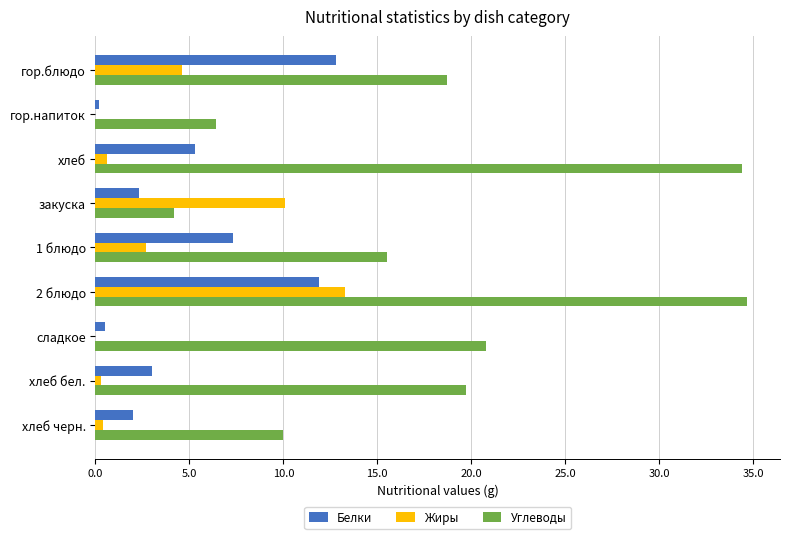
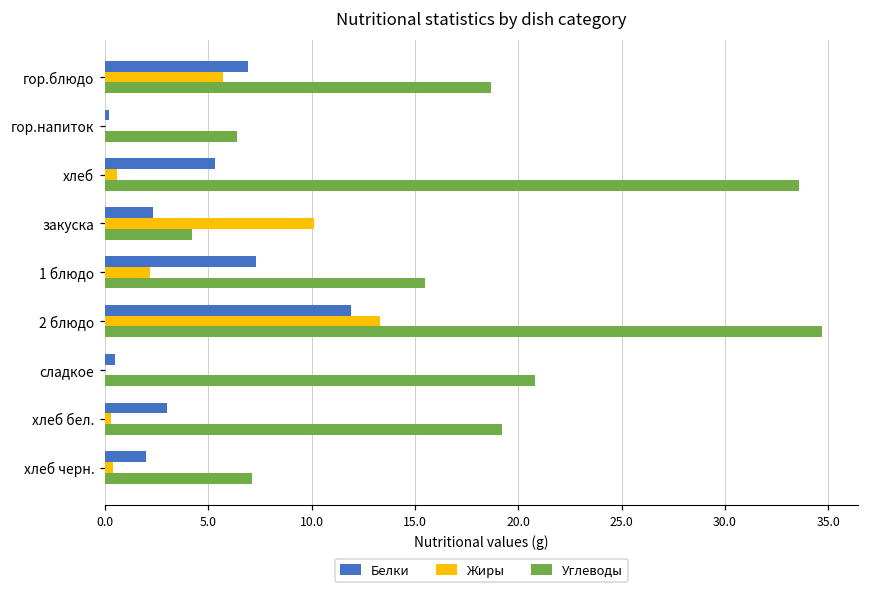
  {
    "Белки": {
-     "гор.блюдо": 12.8,
+     "гор.блюдо": 6.9,
      "гор.напиток": 0.2,
      "хлеб": 5.3,
      "закуска": 2.3,
      "1 блюдо": 7.3,
      "2 блюдо": 11.9,
      "сладкое": 0.5,
      "хлеб бел.": 3.0,
      "хлеб черн.": 2.0
    },
    "Жиры": {
-     "гор.блюдо": 4.6,
+     "гор.блюдо": 5.7,
      "гор.напиток": 0.0,
      "хлеб": 0.6,
      "закуска": 10.1,
-     "1 блюдо": 2.7,
+     "1 блюдо": 2.2,
      "2 блюдо": 13.3,
      "сладкое": 0.0,
      "хлеб бел.": 0.3,
      "хлеб черн.": 0.4
    },
    "Углеводы": {
      "гор.блюдо": 18.7,
      "гор.напиток": 6.4,
-     "хлеб": 34.4,
+     "хлеб": 33.6,
      "закуска": 4.2,
      "1 блюдо": 15.5,
      "2 блюдо": 34.7,
      "сладкое": 20.8,
-     "хлеб бел.": 19.7,
-     "хлеб черн.": 10.0
+     "хлеб бел.": 19.2,
+     "хлеб черн.": 7.1
    }
  }
